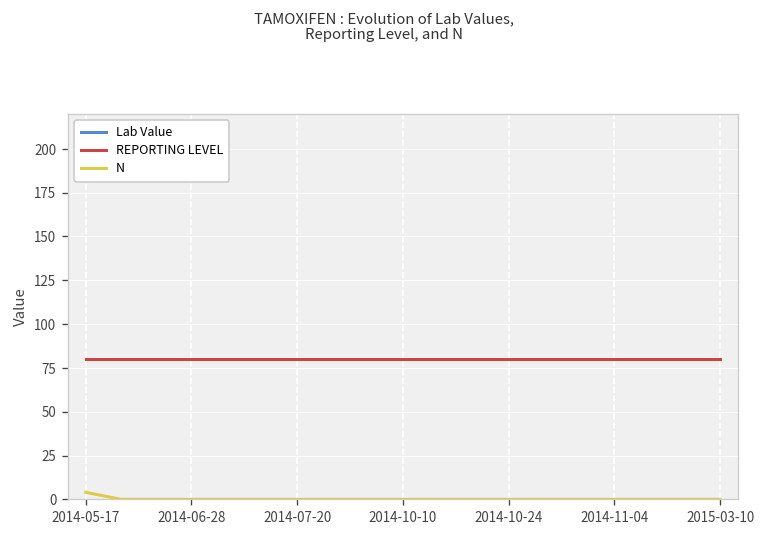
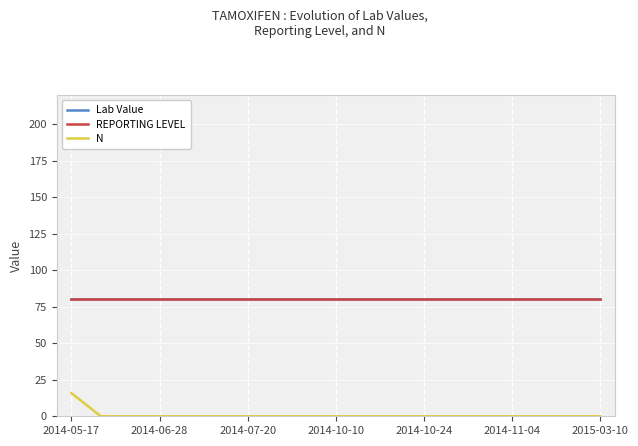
  {
    "REPORTING LEVEL": {
      "2014-05-17": 80,
      "2014-06-28": 80,
      "2014-07-20": 80,
      "2014-10-24": 80,
      "2015-03-10": 80
    },
    "N": {
-     "2014-05-17": 4,
+     "2014-05-17": 16,
      "2014-06-28": 0,
      "2014-07-20": 0,
      "2014-10-24": 0,
      "2015-03-10": 0
    }
  }
